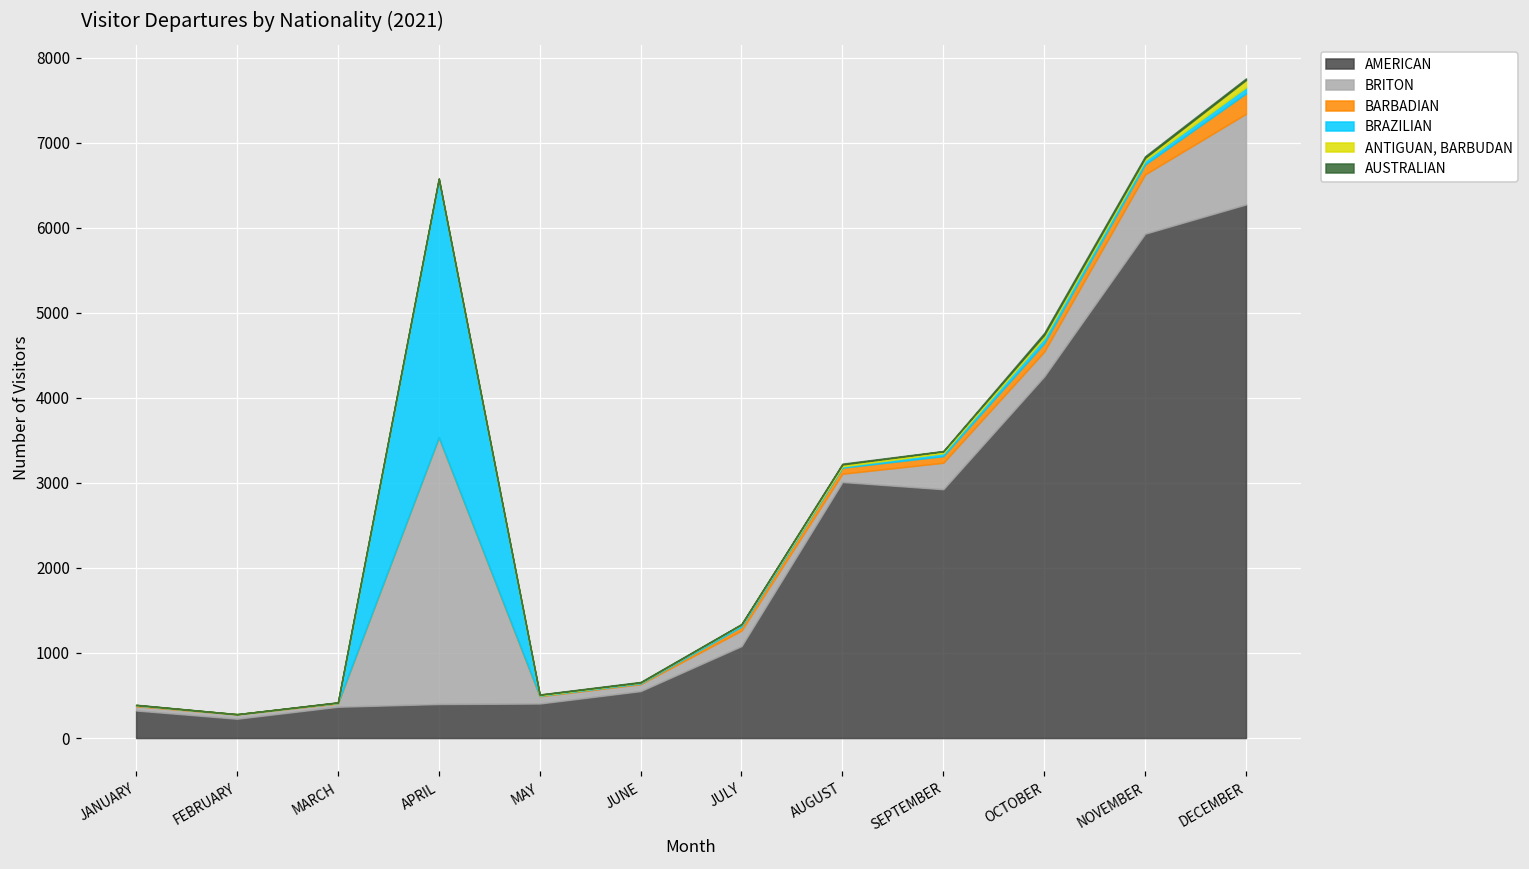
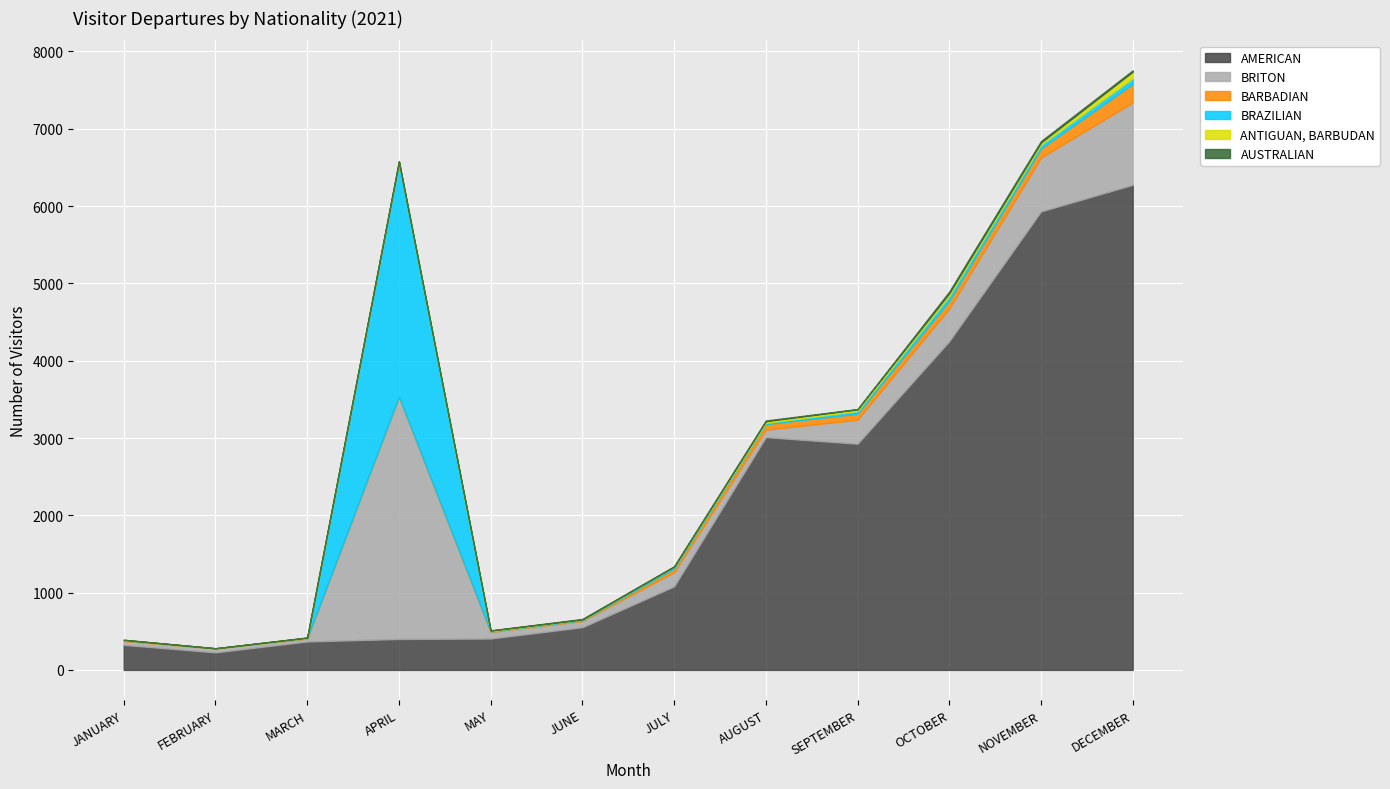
  {
    "BRITON": {
      "JULY": 200,
      "AUGUST": 100,
      "SEPTEMBER": 300,
-     "OCTOBER": 300,
+     "OCTOBER": 400,
      "NOVEMBER": 700,
      "DECEMBER": 1100
    },
    "BARBADIAN": {
      "SEPTEMBER": 100,
      "OCTOBER": 100,
      "NOVEMBER": 100,
      "DECEMBER": 200
    },
    "BRAZILIAN": {
      "DECEMBER": 100
    }
  }
